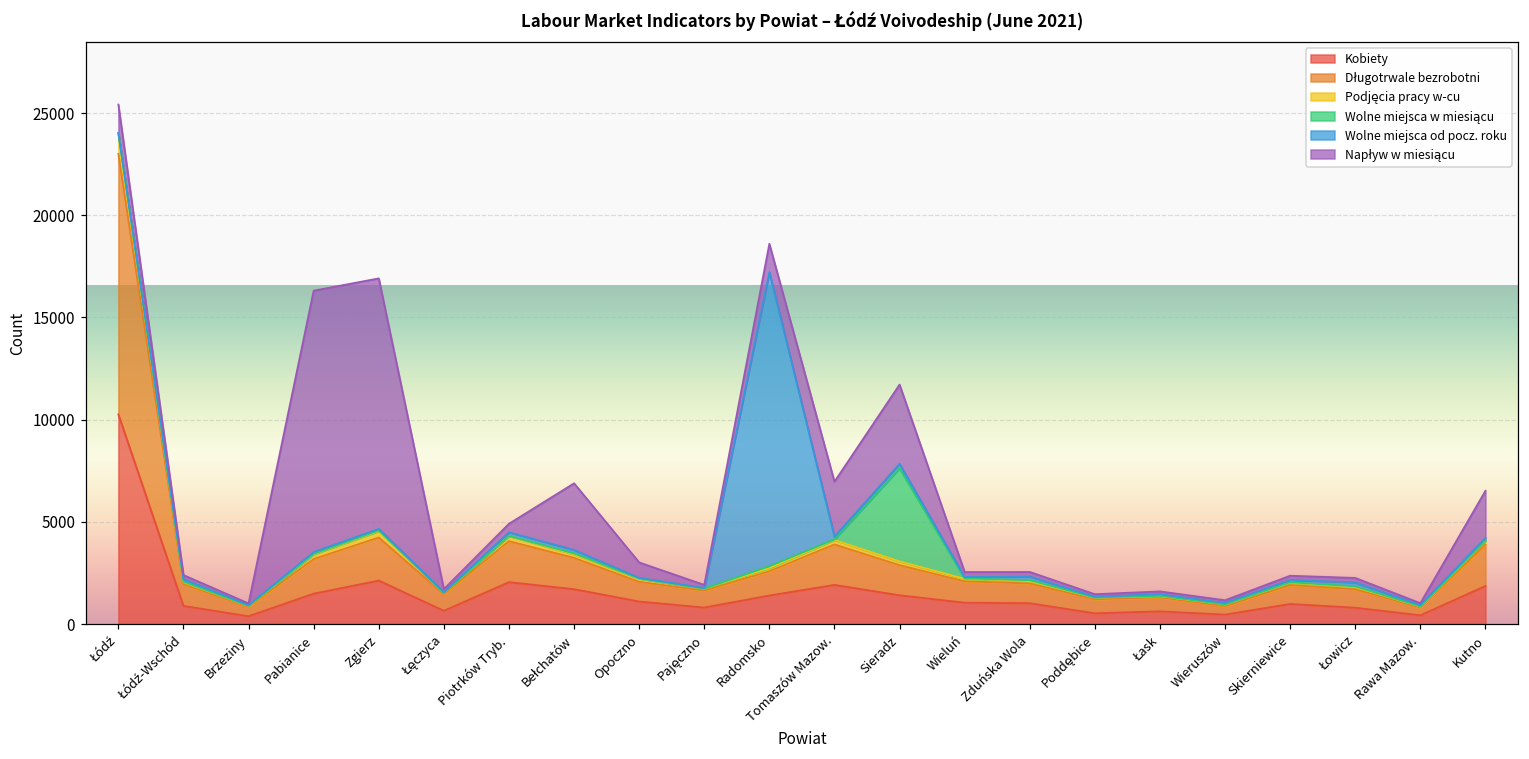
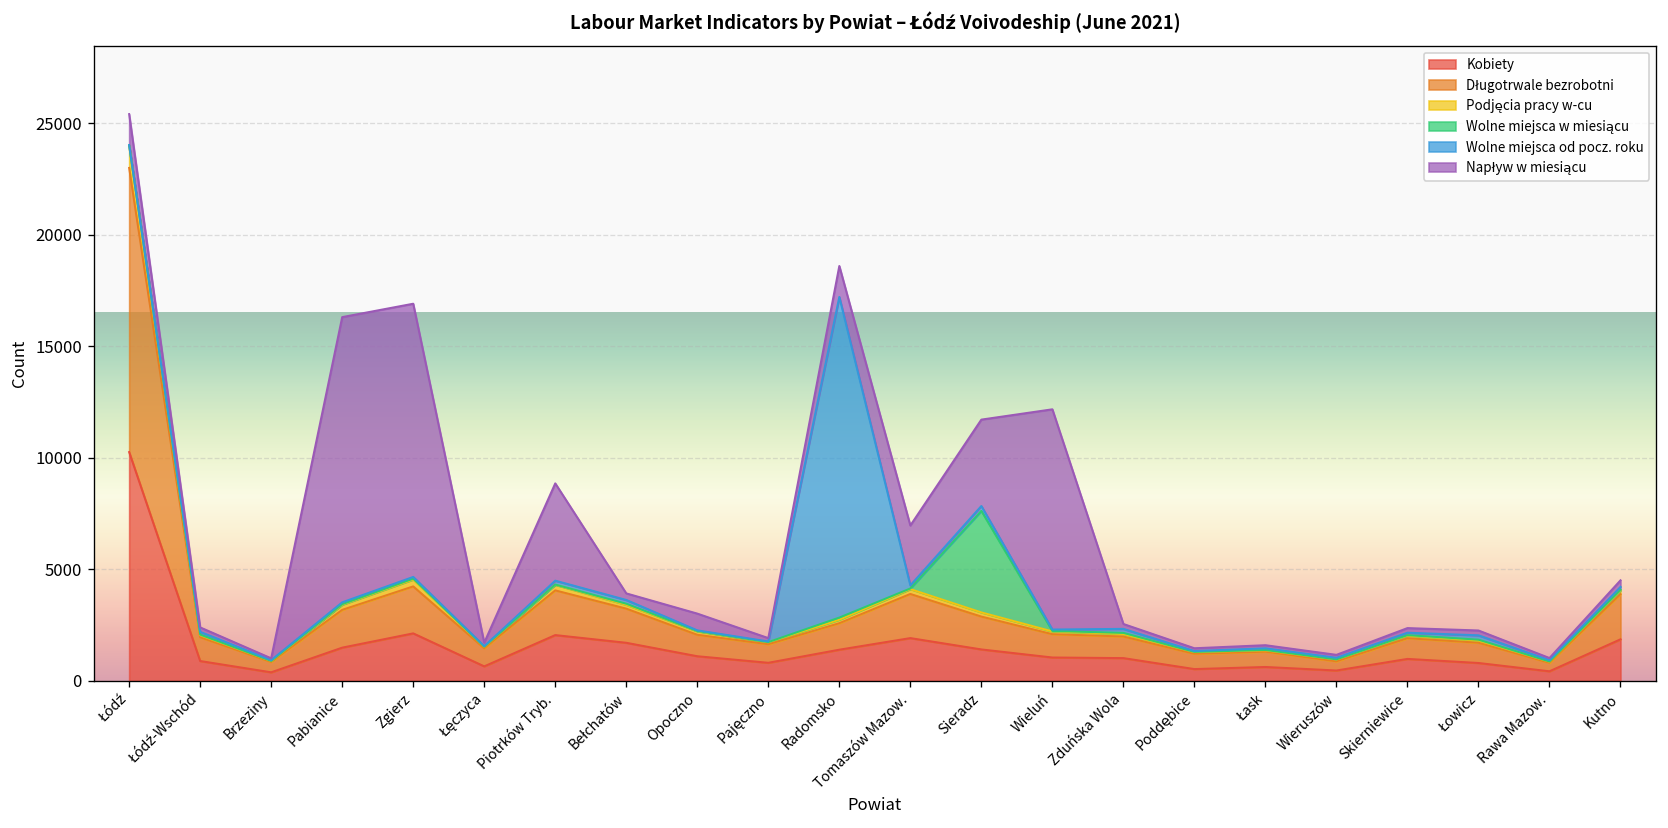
  {
    "Podjęcia pracy w-cu": {
      "Sieradz": 200
    },
    "Wolne miejsca w miesiącu": {
      "Sieradz": 4600
    },
    "Wolne miejsca od pocz. roku": {
      "Piotrków Tryb.": 200,
      "Bełchatów": 200,
      "Radomsko": 14400,
      "Tomaszów Mazow.": 100,
      "Sieradz": 200,
      "Zduńska Wola": 200,
      "Łowicz": 200
    },
    "Napływ w miesiącu": {
      "Łódź": 1400,
      "Łódź-Wschód": 200,
      "Pabianice": 12800,
      "Zgierz": 12300,
      "Łęczyca": 200,
-     "Piotrków Tryb.": 400,
-     "Bełchatów": 3300,
+     "Piotrków Tryb.": 4400,
+     "Bełchatów": 300,
      "Opoczno": 800,
      "Pajęczno": 200,
      "Radomsko": 1400,
      "Tomaszów Mazow.": 2700,
      "Sieradz": 3900,
-     "Wieluń": 200,
+     "Wieluń": 9900,
      "Zduńska Wola": 200,
      "Łask": 100,
      "Skierniewice": 200,
      "Łowicz": 200,
-     "Kutno": 2300
+     "Kutno": 300
    }
  }
